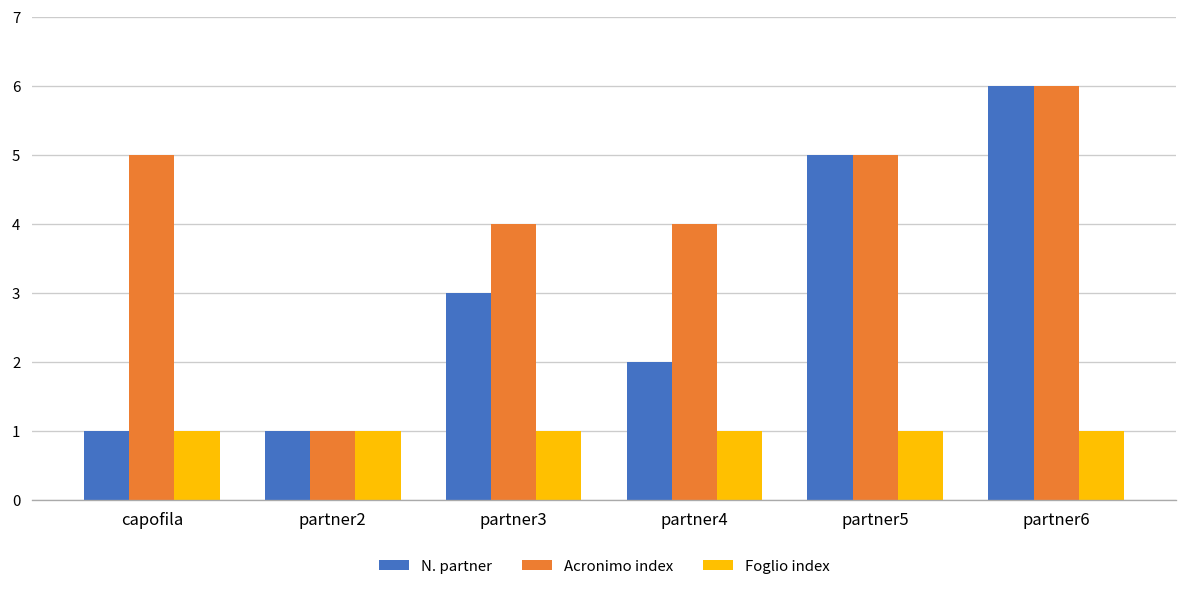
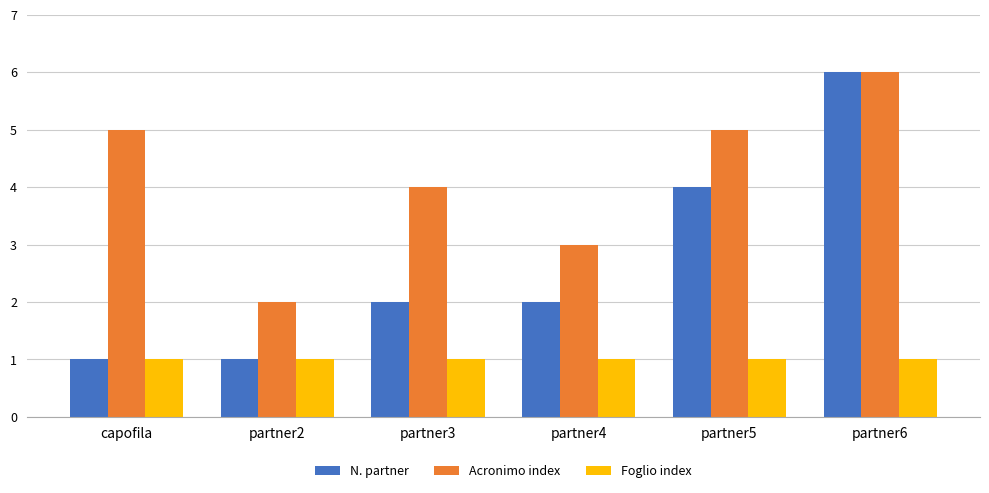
  {
    "N. partner": {
      "capofila": 1,
      "partner2": 1,
-     "partner3": 3,
+     "partner3": 2,
      "partner4": 2,
-     "partner5": 5,
+     "partner5": 4,
      "partner6": 6
    },
    "Acronimo index": {
      "capofila": 5,
-     "partner2": 1,
+     "partner2": 2,
      "partner3": 4,
-     "partner4": 4,
+     "partner4": 3,
      "partner5": 5,
      "partner6": 6
    },
    "Foglio index": {
      "capofila": 1,
      "partner2": 1,
      "partner3": 1,
      "partner4": 1,
      "partner5": 1,
      "partner6": 1
    }
  }
